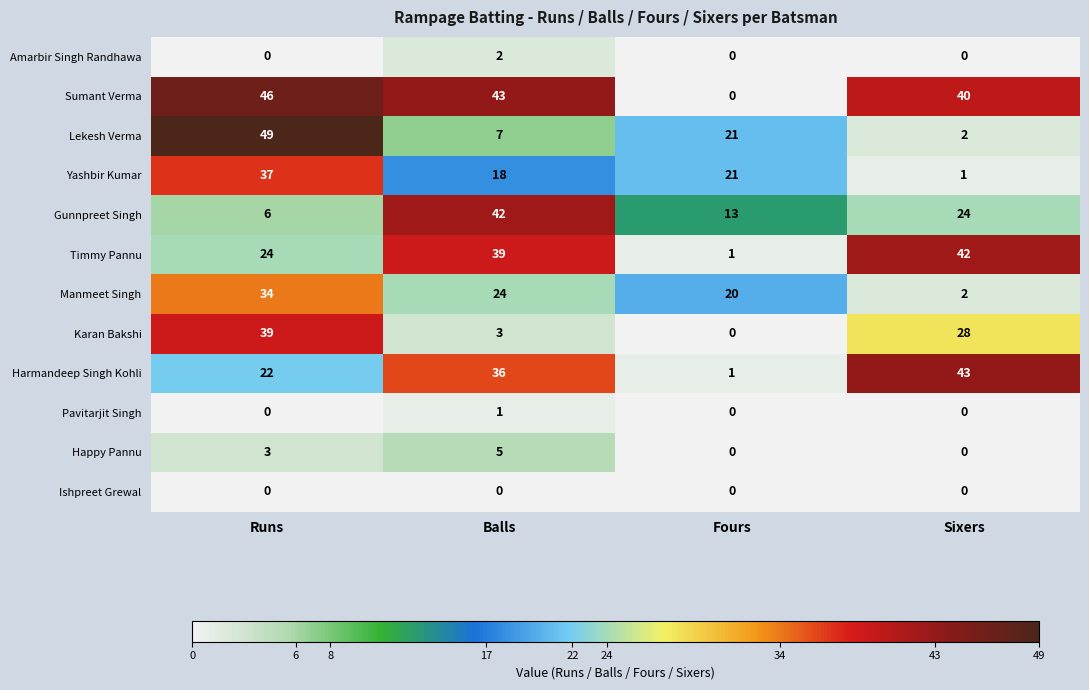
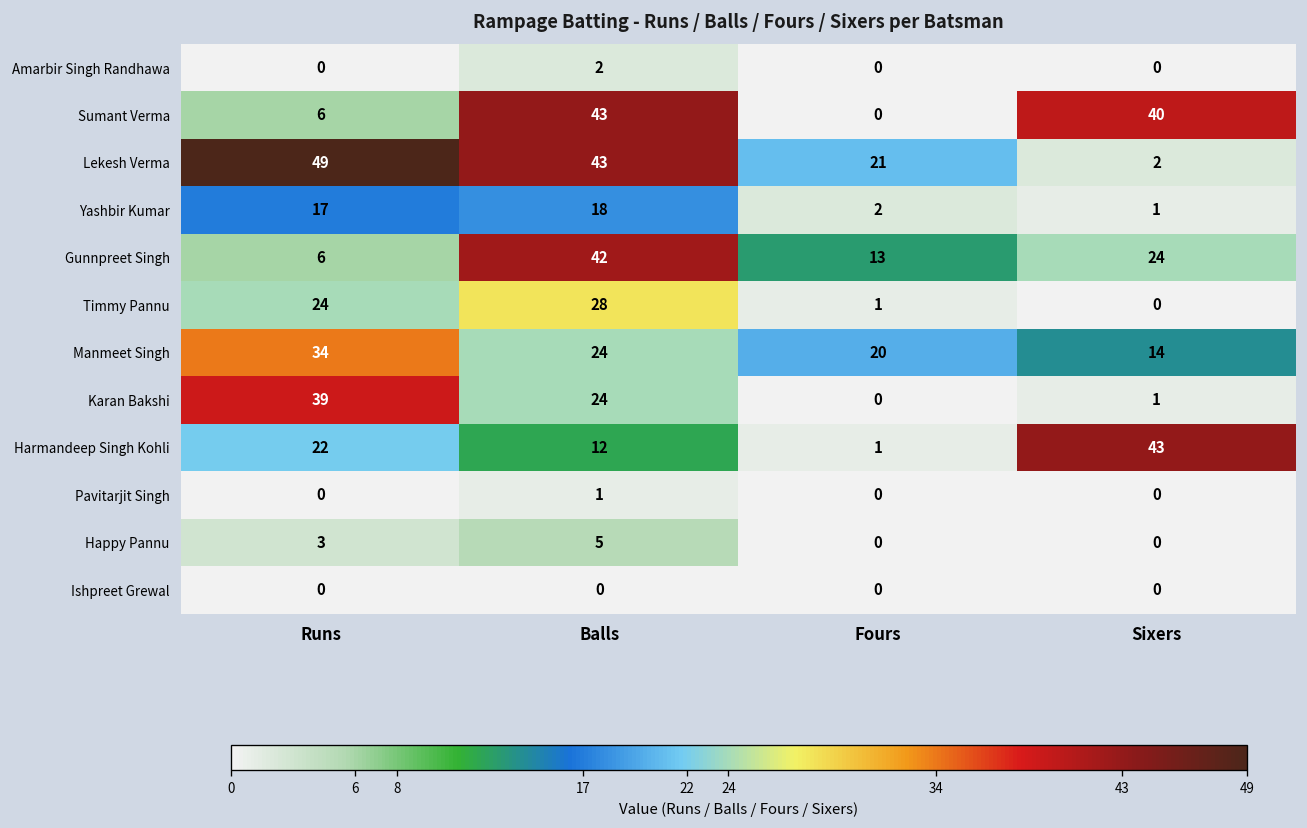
  {
    "Amarbir Singh Randhawa": {
      "Runs": 0,
      "Balls": 2,
      "Fours": 0,
      "Sixers": 0
    },
    "Sumant Verma": {
-     "Runs": 46,
+     "Runs": 6,
      "Balls": 43,
      "Fours": 0,
      "Sixers": 40
    },
    "Lekesh Verma": {
      "Runs": 49,
-     "Balls": 7,
+     "Balls": 43,
      "Fours": 21,
      "Sixers": 2
    },
    "Yashbir Kumar": {
-     "Runs": 37,
+     "Runs": 17,
      "Balls": 18,
-     "Fours": 21,
+     "Fours": 2,
      "Sixers": 1
    },
    "Gunnpreet Singh": {
      "Runs": 6,
      "Balls": 42,
      "Fours": 13,
      "Sixers": 24
    },
    "Timmy Pannu": {
      "Runs": 24,
-     "Balls": 39,
+     "Balls": 28,
      "Fours": 1,
-     "Sixers": 42
+     "Sixers": 0
    },
    "Manmeet Singh": {
      "Runs": 34,
      "Balls": 24,
      "Fours": 20,
-     "Sixers": 2
+     "Sixers": 14
    },
    "Karan Bakshi": {
      "Runs": 39,
-     "Balls": 3,
+     "Balls": 24,
      "Fours": 0,
-     "Sixers": 28
+     "Sixers": 1
    },
    "Harmandeep Singh Kohli": {
      "Runs": 22,
-     "Balls": 36,
+     "Balls": 12,
      "Fours": 1,
      "Sixers": 43
    },
    "Pavitarjit Singh": {
      "Runs": 0,
      "Balls": 1,
      "Fours": 0,
      "Sixers": 0
    },
    "Happy Pannu": {
      "Runs": 3,
      "Balls": 5,
      "Fours": 0,
      "Sixers": 0
    },
    "Ishpreet Grewal": {
      "Runs": 0,
      "Balls": 0,
      "Fours": 0,
      "Sixers": 0
    }
  }
